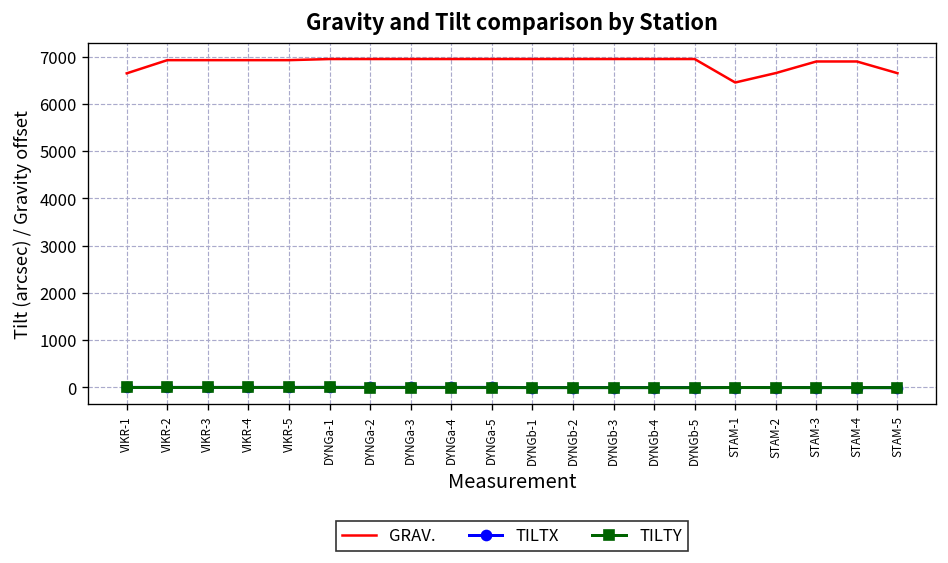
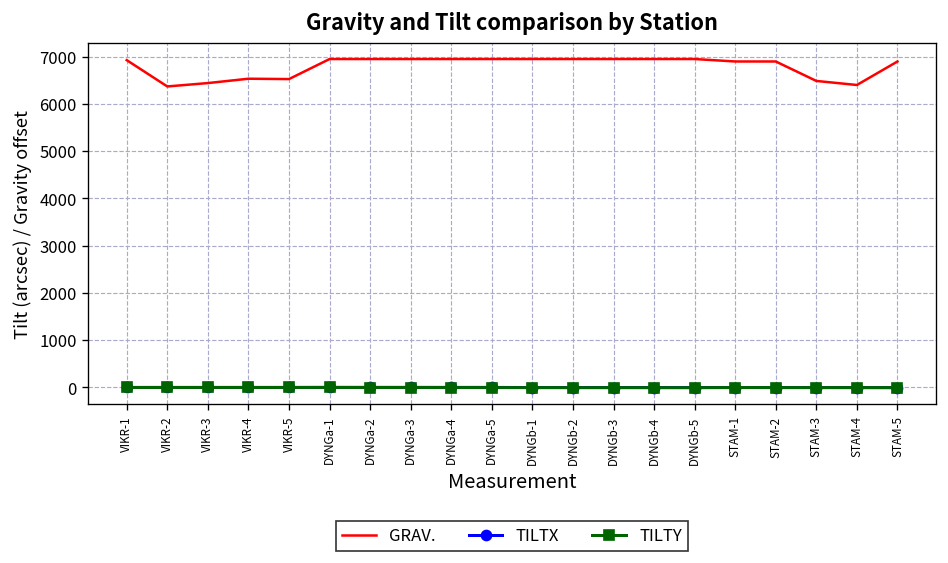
  {
    "GRAV.": {
-     "VIKR-1": 6600,
-     "VIKR-2": 6900,
-     "VIKR-3": 6900,
-     "VIKR-4": 6900,
-     "VIKR-5": 6900,
+     "VIKR-1": 6900,
+     "VIKR-2": 6400,
+     "VIKR-3": 6400,
+     "VIKR-4": 6500,
+     "VIKR-5": 6500,
      "DYNGa-1": 6900,
      "DYNGa-2": 6900,
      "DYNGa-3": 6900,
      "DYNGa-4": 6900,
      "DYNGa-5": 6900,
      "DYNGb-1": 6900,
      "DYNGb-2": 6900,
      "DYNGb-3": 6900,
      "DYNGb-4": 6900,
      "DYNGb-5": 6900,
-     "STAM-1": 6500,
-     "STAM-2": 6700,
-     "STAM-3": 6900,
-     "STAM-4": 6900,
-     "STAM-5": 6600
+     "STAM-1": 6900,
+     "STAM-2": 6900,
+     "STAM-3": 6500,
+     "STAM-4": 6400,
+     "STAM-5": 6900
    }
  }
